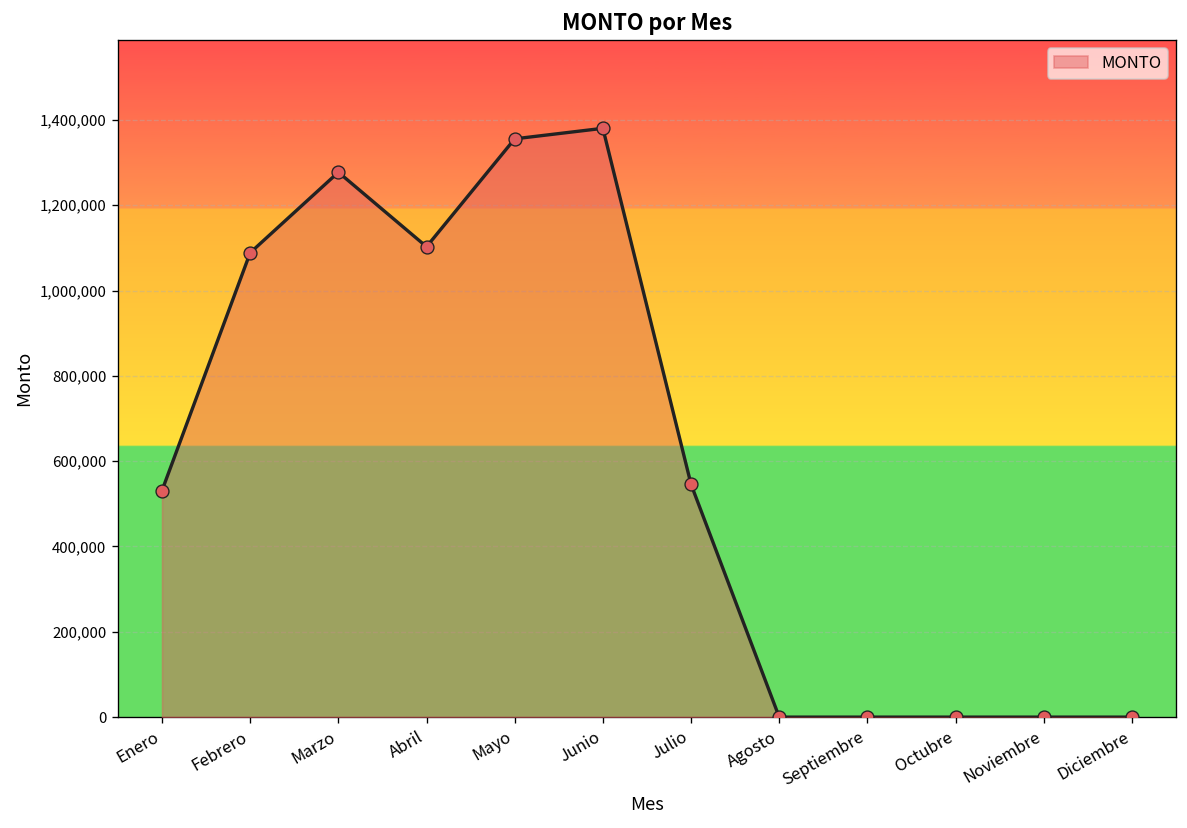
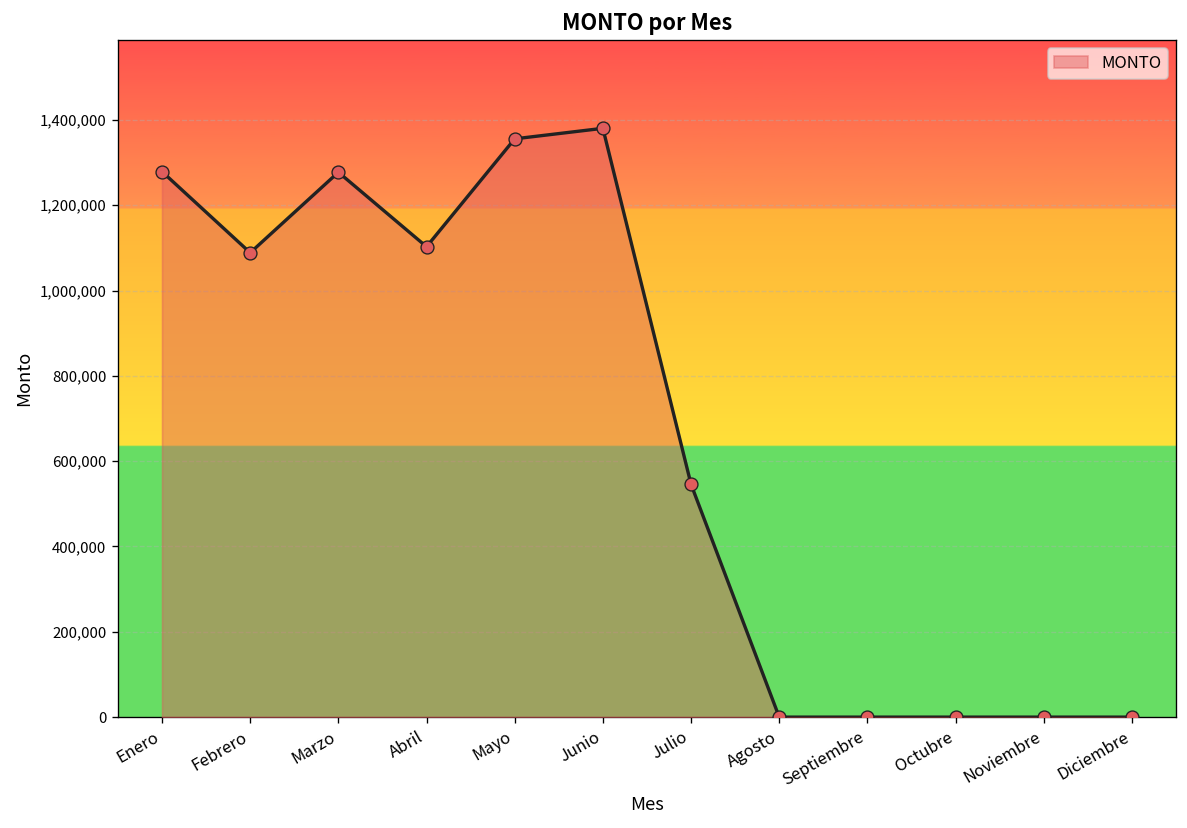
  {
-   "Enero": "530,000",
+   "Enero": "1,280,000",
    "Febrero": "1,090,000",
    "Marzo": "1,280,000",
    "Abril": "1,100,000",
    "Mayo": "1,360,000",
    "Junio": "1,380,000",
    "Julio": "550,000",
    "Agosto": "0",
    "Septiembre": "0",
    "Octubre": "0",
    "Noviembre": "0",
    "Diciembre": "0"
  }
